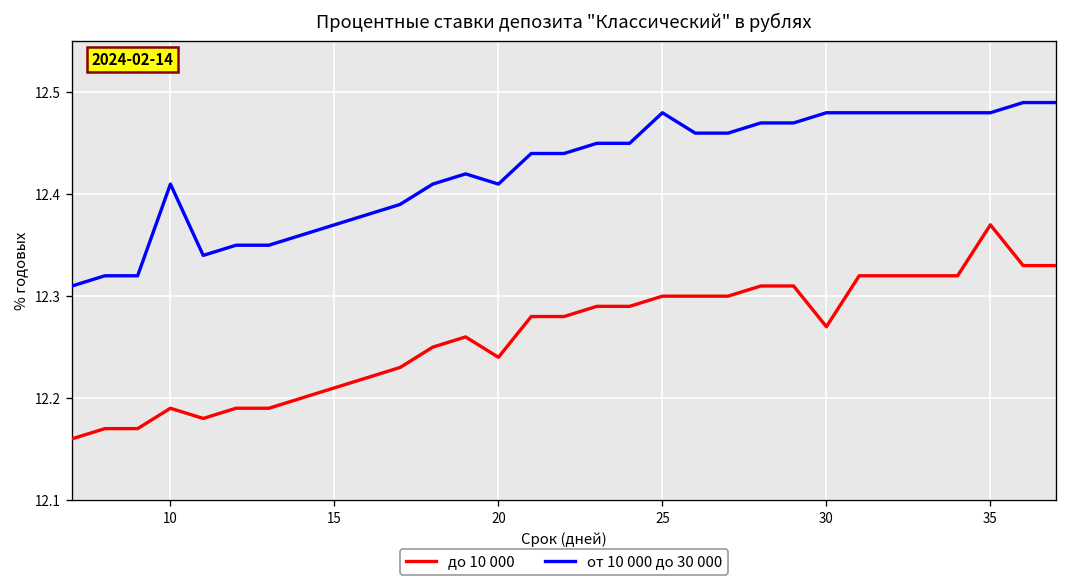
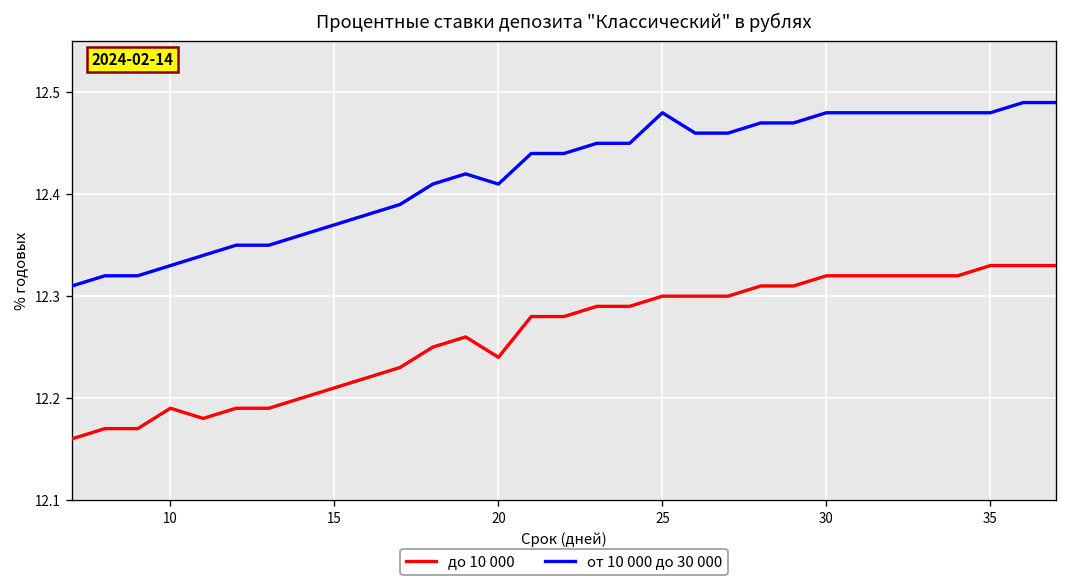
  {
    "до 10 000": {
      "10": 12.19,
      "15": 12.21,
      "20": 12.24,
      "25": 12.30,
-     "30": 12.27,
-     "35": 12.37
+     "30": 12.32,
+     "35": 12.33
    },
    "от 10 000 до 30 000": {
-     "10": 12.41,
+     "10": 12.33,
      "15": 12.37,
      "20": 12.41,
      "25": 12.48,
      "30": 12.48,
      "35": 12.48
    }
  }
